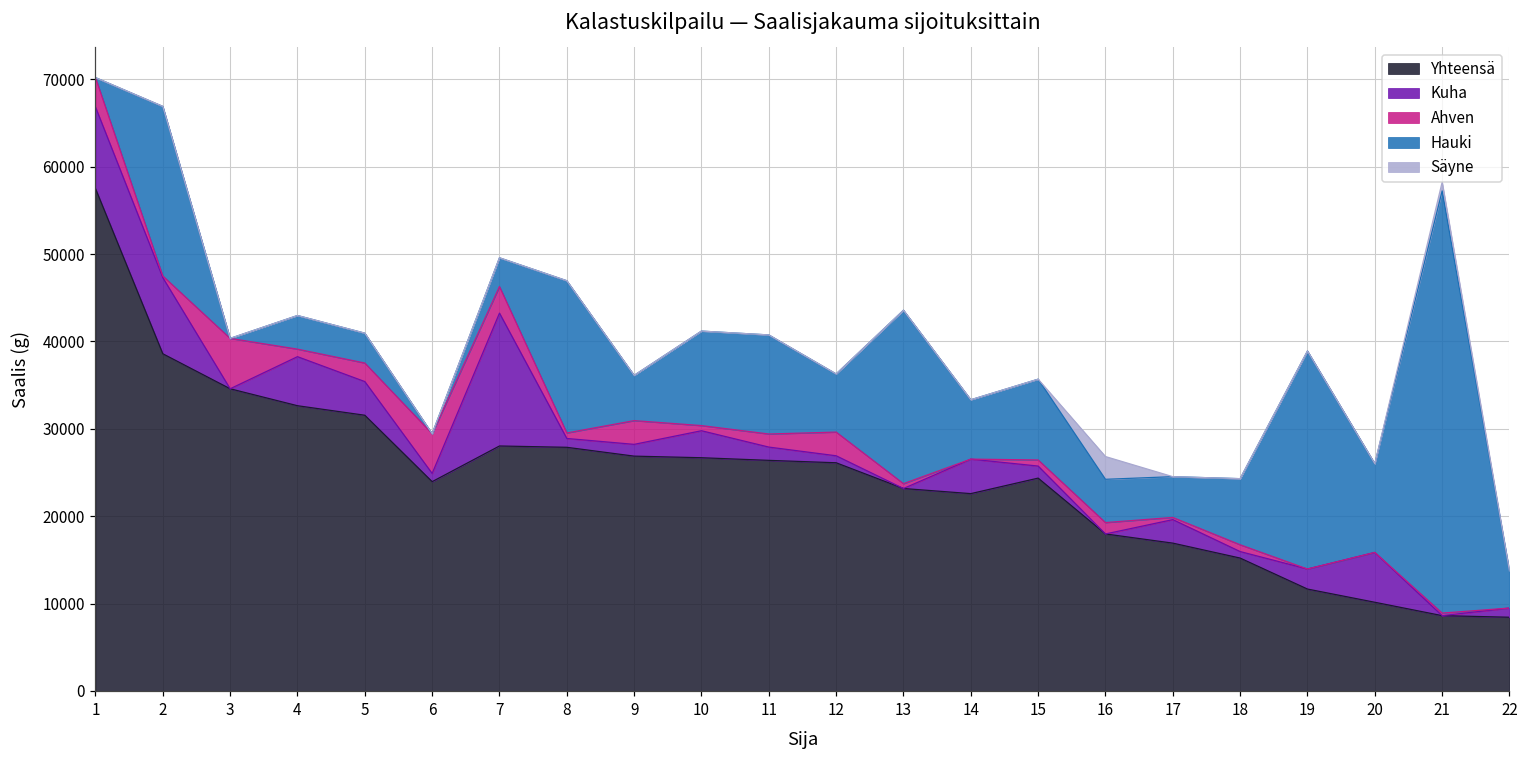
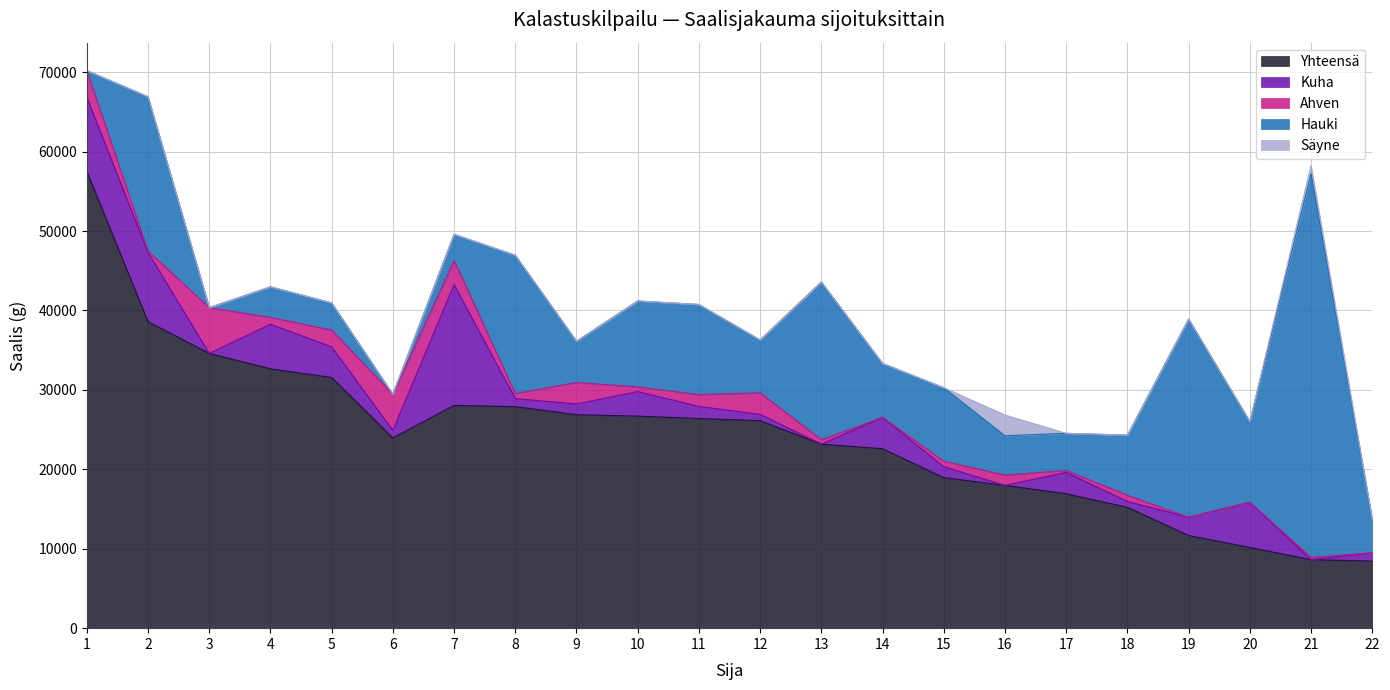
  {
    "Yhteensä": {
      "1": 58000,
      "2": 39000,
      "4": 33000,
      "5": 32000,
      "6": 24000,
      "7": 28000,
      "8": 28000,
      "9": 27000,
      "10": 27000,
      "11": 26000,
      "12": 26000,
      "14": 23000,
-     "15": 24000,
+     "15": 19000,
      "17": 17000,
      "18": 15000,
      "19": 12000,
      "20": 10000,
      "22": 8000
    },
    "Kuha": {
      "1": 9000,
      "4": 6000,
      "5": 4000,
      "6": 1000,
      "7": 15000,
      "8": 1000,
      "9": 1000,
      "10": 3000,
      "11": 2000,
      "12": 1000,
      "15": 1000,
      "18": 1000
    },
    "Ahven": {
      "4": 1000,
      "5": 2000,
      "7": 3000,
      "8": 1000,
      "9": 3000,
      "10": 1000,
      "11": 1000,
      "12": 3000,
      "13": 1000,
      "15": 1000,
      "16": 1000,
      "18": 1000
    },
    "Hauki": {
      "16": 5000,
      "21": 48000
    },
    "Säyne": {
      "16": 3000,
      "21": 1000
    }
  }
